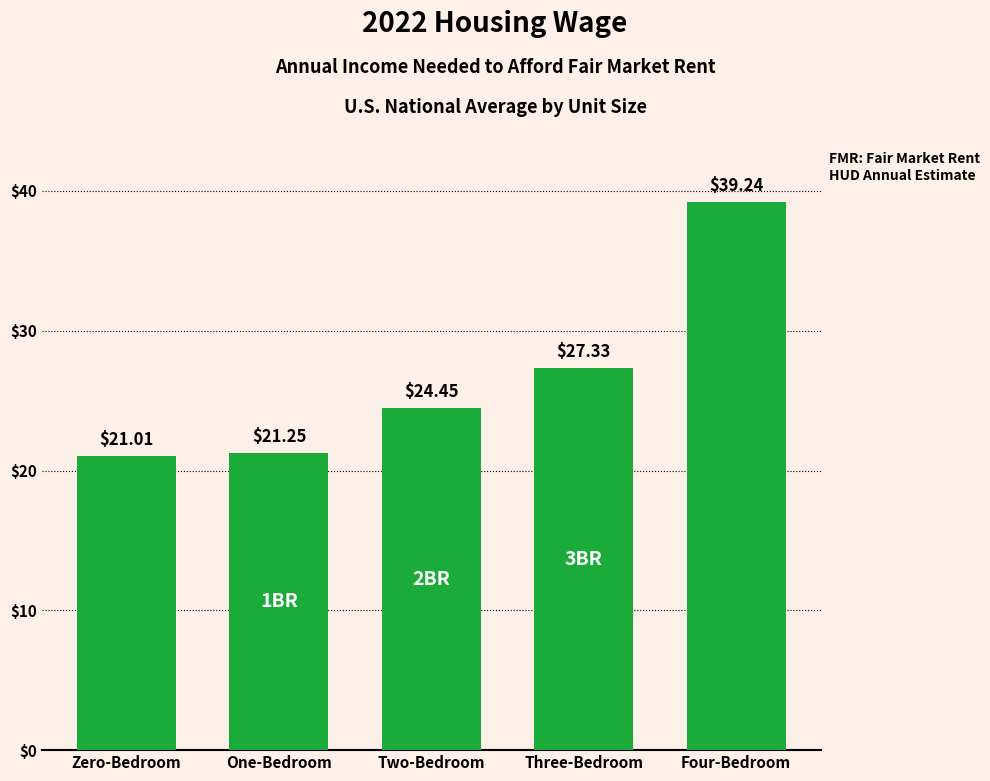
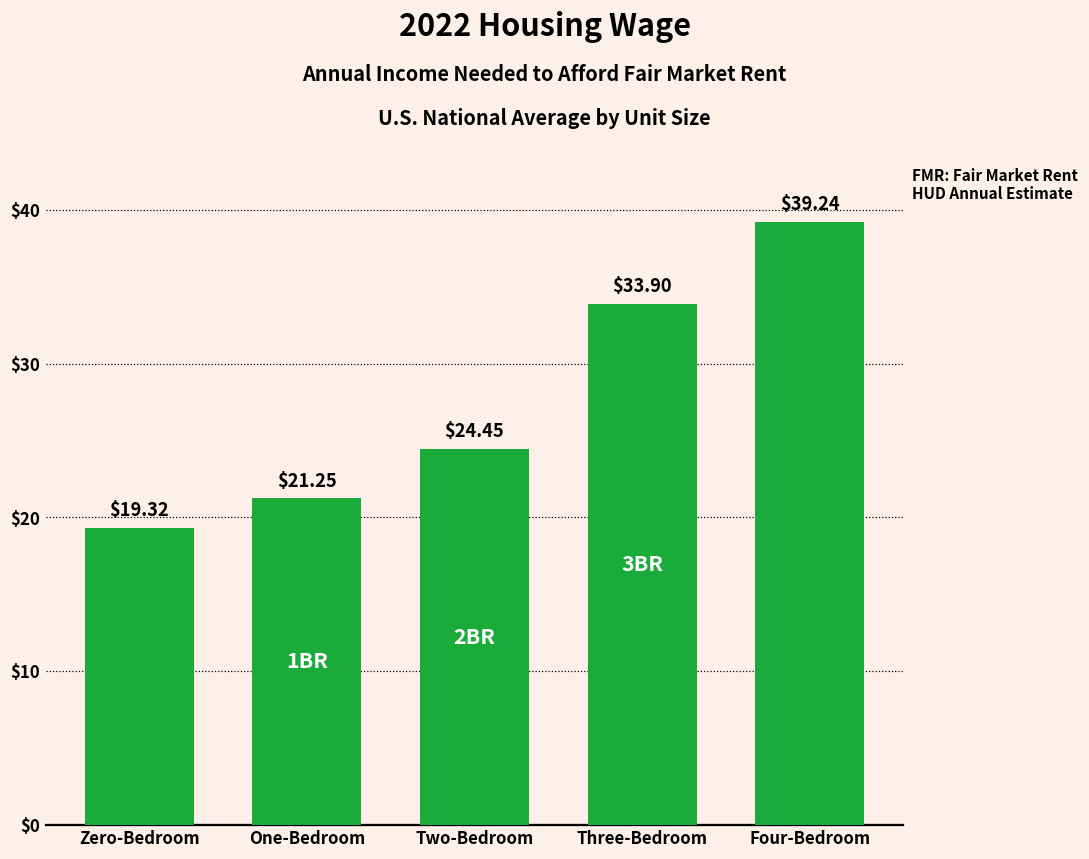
  {
-   "Zero-Bedroom": "$21.01",
+   "Zero-Bedroom": "$19.32",
    "One-Bedroom": "$21.25",
    "Two-Bedroom": "$24.45",
-   "Three-Bedroom": "$27.33",
+   "Three-Bedroom": "$33.90",
    "Four-Bedroom": "$39.24"
  }
